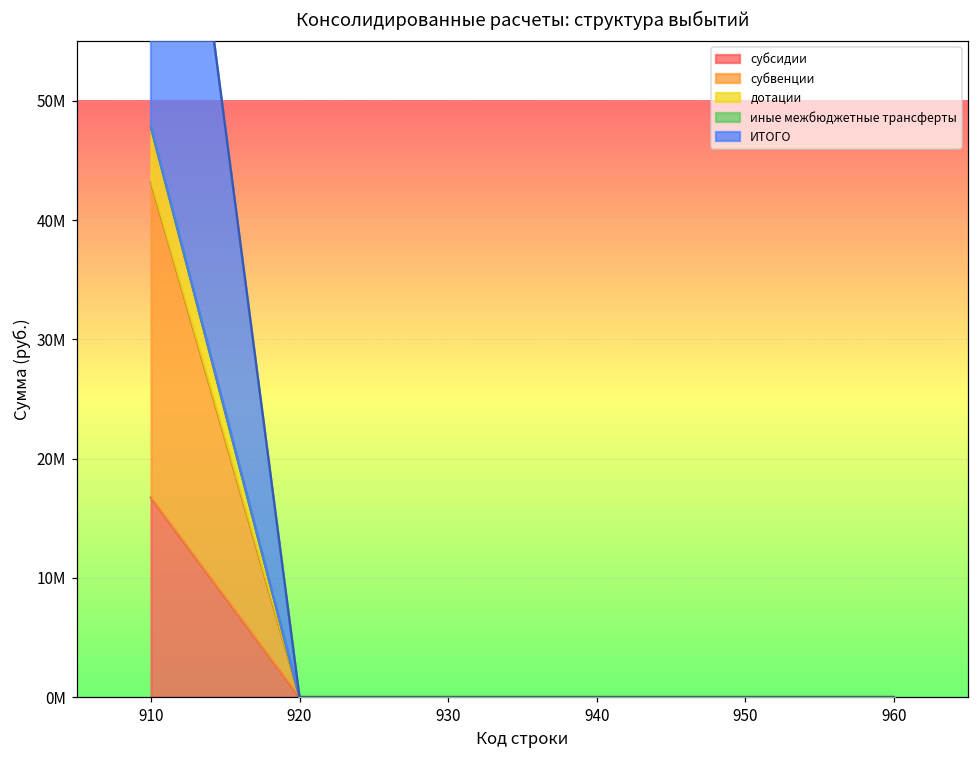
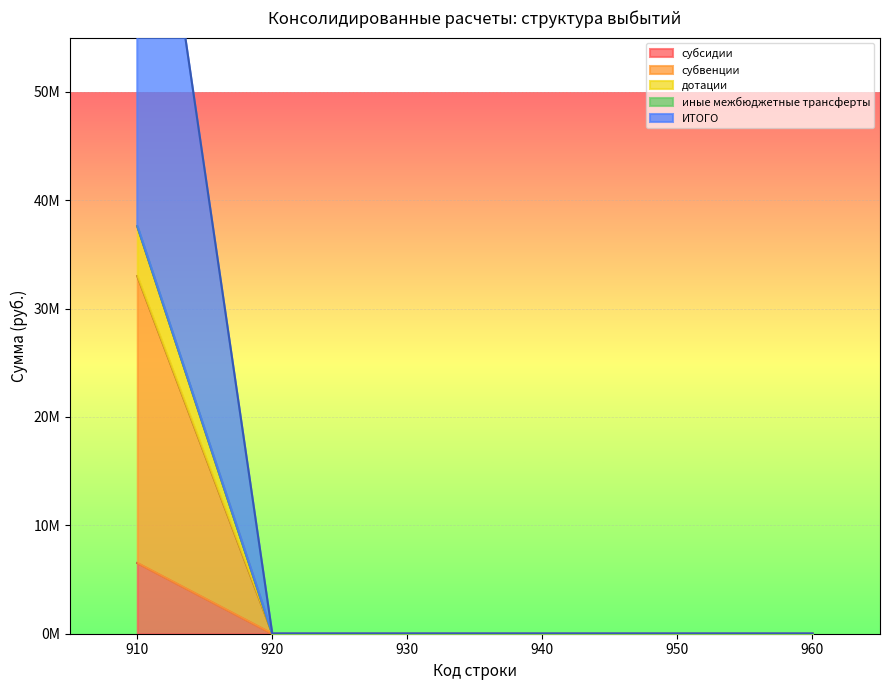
  {
    "субсидии": {
-     "910": 16700000
+     "910": 6500000
    },
    "субвенции": {
      "910": 26500000
    }
  }
